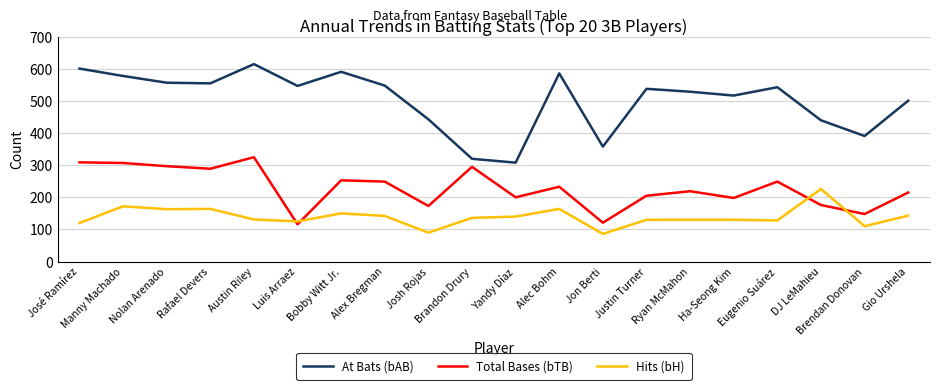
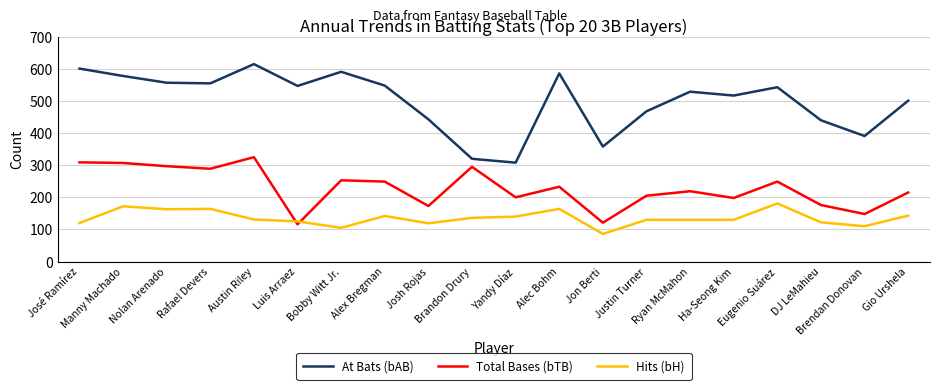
  {
    "At Bats (bAB)": {
      "José Ramírez": 600,
      "Manny Machado": 580,
      "Nolan Arenado": 560,
      "Rafael Devers": 560,
      "Austin Riley": 620,
      "Luis Arraez": 550,
      "Bobby Witt Jr.": 590,
      "Alex Bregman": 550,
      "Josh Rojas": 440,
      "Brandon Drury": 320,
      "Yandy Díaz": 310,
      "Alec Bohm": 590,
      "Jon Berti": 360,
-     "Justin Turner": 540,
+     "Justin Turner": 470,
      "Ryan McMahon": 530,
      "Ha-Seong Kim": 520,
      "Eugenio Suárez": 540,
      "DJ LeMahieu": 440,
      "Brendan Donovan": 390,
      "Gio Urshela": 500
    },
    "Total Bases (bTB)": {
      "José Ramírez": 310,
      "Manny Machado": 310,
      "Nolan Arenado": 300,
      "Rafael Devers": 290,
      "Austin Riley": 330,
      "Luis Arraez": 120,
      "Bobby Witt Jr.": 250,
      "Alex Bregman": 250,
      "Josh Rojas": 170,
      "Brandon Drury": 300,
      "Yandy Díaz": 200,
      "Alec Bohm": 230,
      "Jon Berti": 120,
      "Justin Turner": 210,
      "Ryan McMahon": 220,
      "Ha-Seong Kim": 200,
      "Eugenio Suárez": 250,
      "DJ LeMahieu": 180,
      "Brendan Donovan": 150,
      "Gio Urshela": 220
    },
    "Hits (bH)": {
      "José Ramírez": 120,
      "Manny Machado": 170,
      "Nolan Arenado": 160,
      "Rafael Devers": 160,
      "Austin Riley": 130,
      "Luis Arraez": 130,
-     "Bobby Witt Jr.": 150,
+     "Bobby Witt Jr.": 110,
      "Alex Bregman": 140,
-     "Josh Rojas": 90,
+     "Josh Rojas": 120,
      "Brandon Drury": 140,
      "Yandy Díaz": 140,
      "Alec Bohm": 160,
      "Jon Berti": 90,
      "Justin Turner": 130,
      "Ryan McMahon": 130,
      "Ha-Seong Kim": 130,
-     "Eugenio Suárez": 130,
-     "DJ LeMahieu": 230,
+     "Eugenio Suárez": 180,
+     "DJ LeMahieu": 120,
      "Brendan Donovan": 110,
      "Gio Urshela": 140
    }
  }
